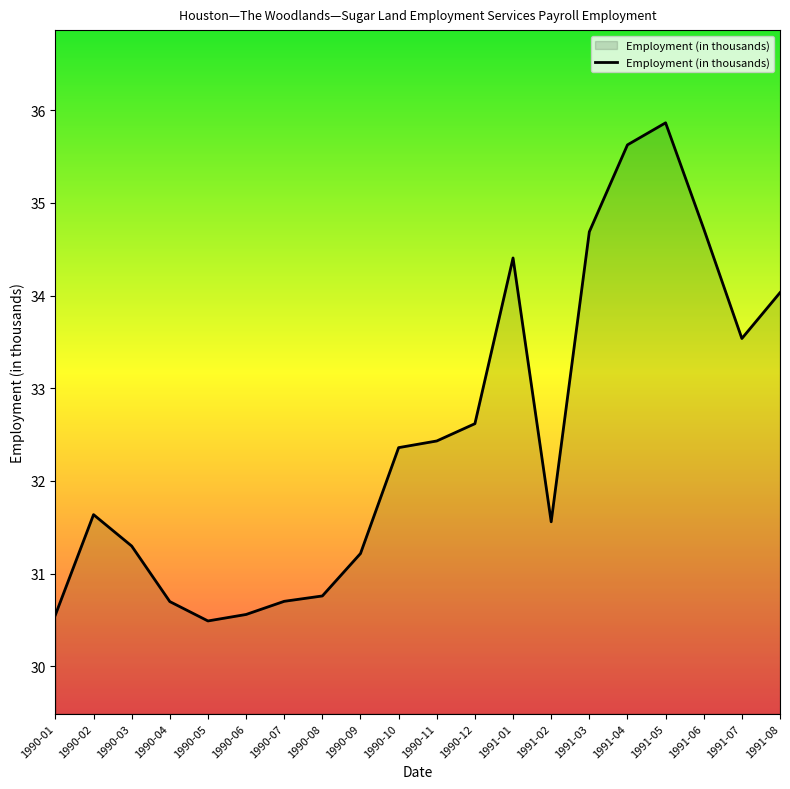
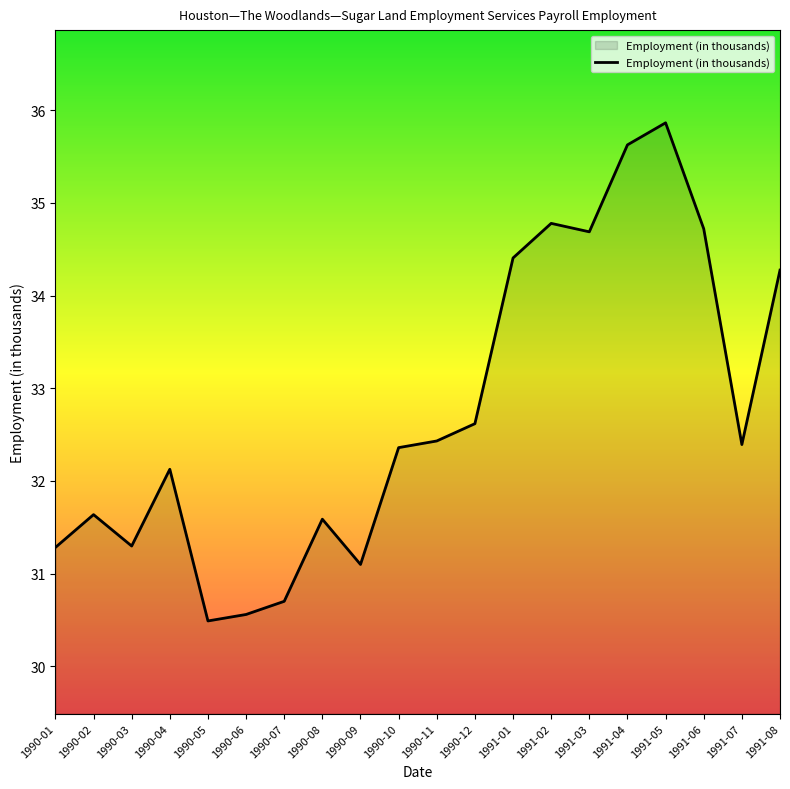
  {
-   "1990-01": 30.6,
+   "1990-01": 31.3,
    "1990-02": 31.6,
    "1990-03": 31.3,
-   "1990-04": 30.7,
+   "1990-04": 32.1,
    "1990-05": 30.5,
    "1990-06": 30.6,
    "1990-07": 30.7,
-   "1990-08": 30.8,
-   "1990-09": 31.2,
+   "1990-08": 31.6,
+   "1990-09": 31.1,
    "1990-10": 32.4,
    "1990-11": 32.4,
    "1990-12": 32.6,
    "1991-01": 34.4,
-   "1991-02": 31.6,
+   "1991-02": 34.8,
    "1991-03": 34.7,
    "1991-04": 35.6,
    "1991-05": 35.9,
    "1991-06": 34.7,
-   "1991-07": 33.5,
-   "1991-08": 34.0
+   "1991-07": 32.4,
+   "1991-08": 34.3
  }
